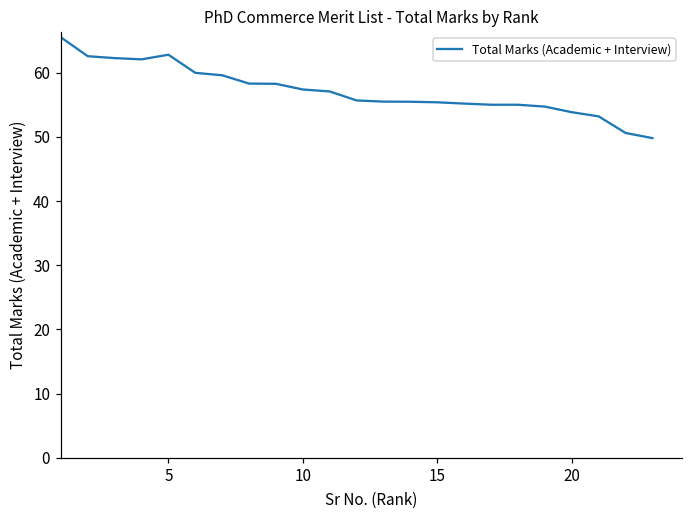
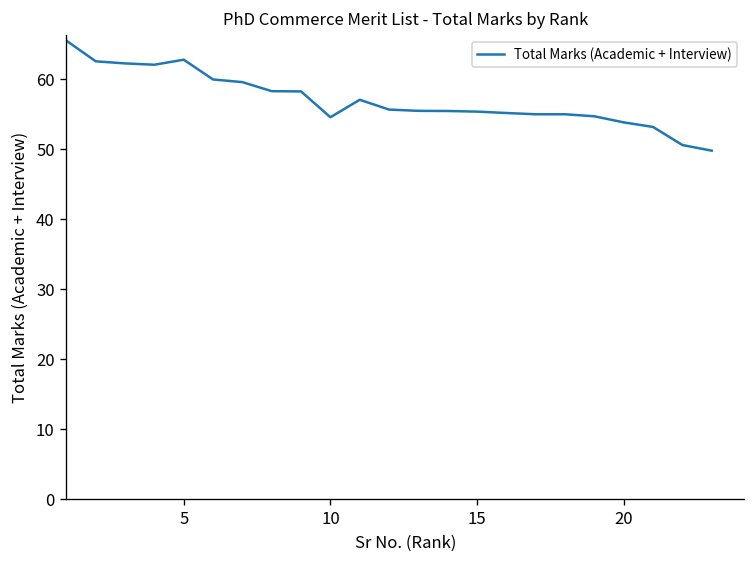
  {
    "5": 63,
-   "10": 57,
+   "10": 55,
    "15": 55,
    "20": 54
  }
